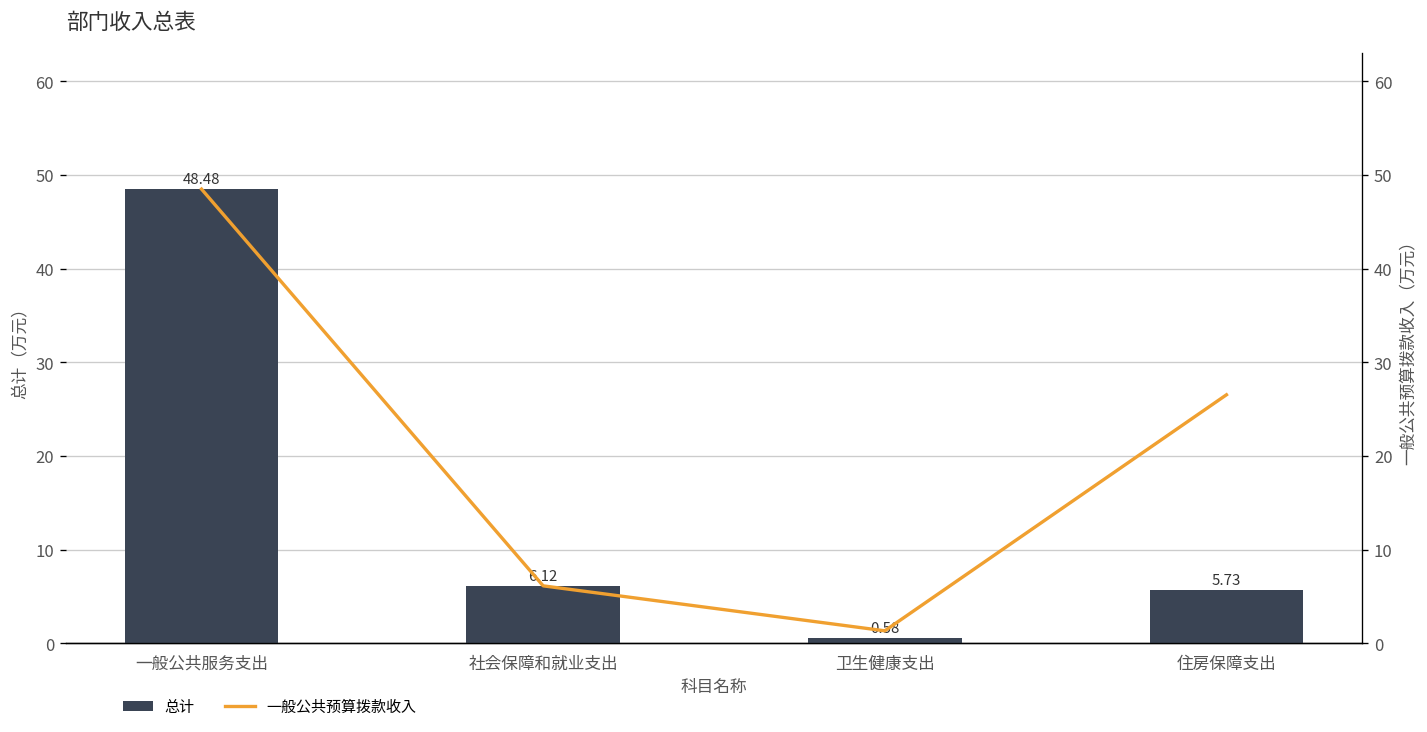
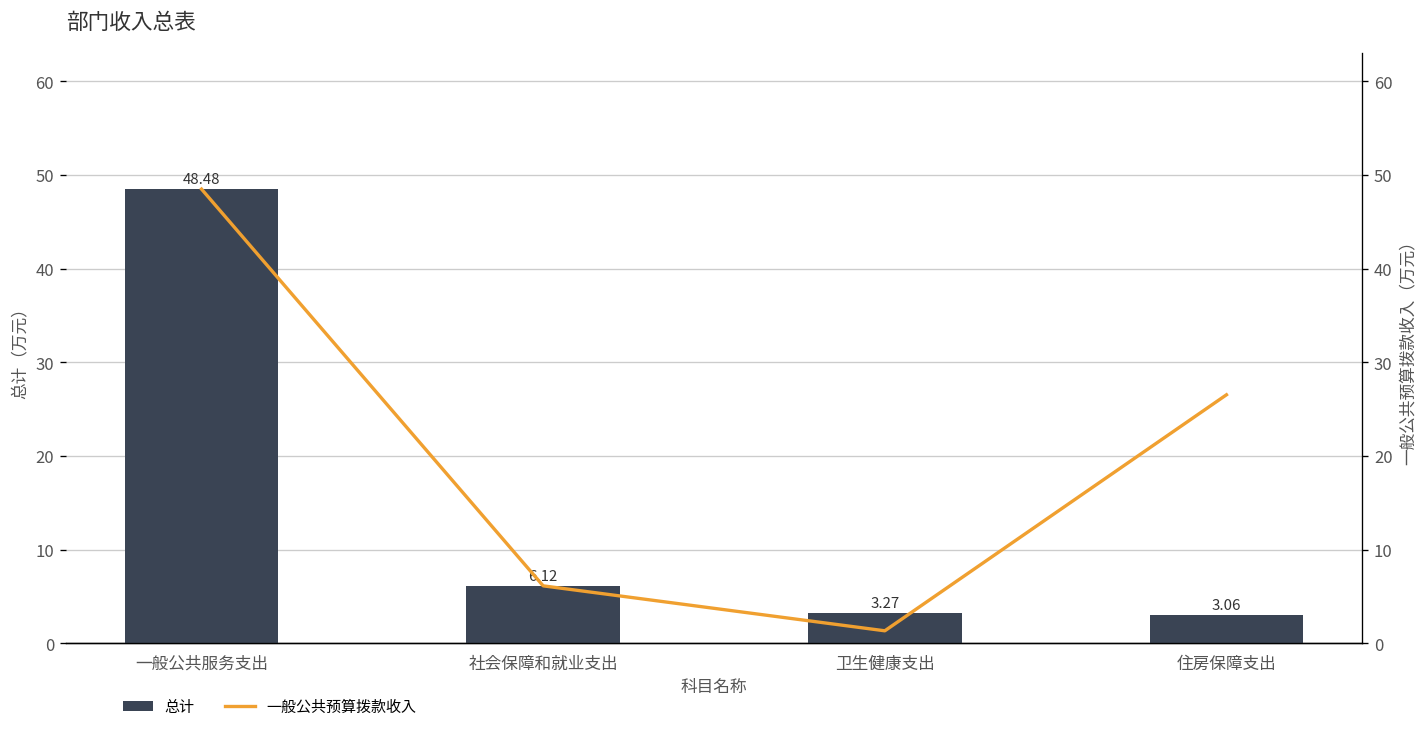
  {
    "总计": {
      "一般公共服务支出": 48.48,
      "社会保障和就业支出": 6.12,
-     "卫生健康支出": 0.58,
-     "住房保障支出": 5.73
+     "卫生健康支出": 3.27,
+     "住房保障支出": 3.06
    },
    "一般公共预算拨款收入": {
      "一般公共服务支出": 48.48,
      "社会保障和就业支出": 6.12
    }
  }
